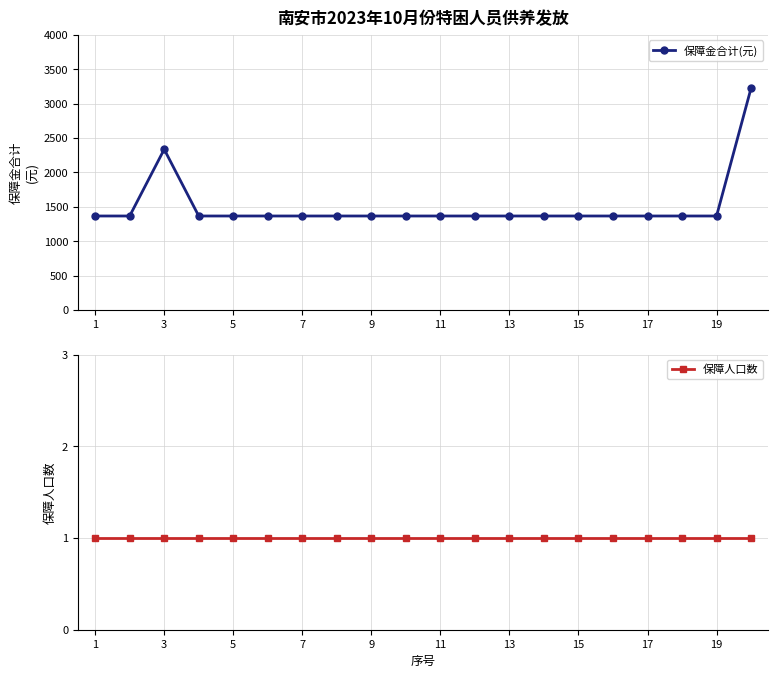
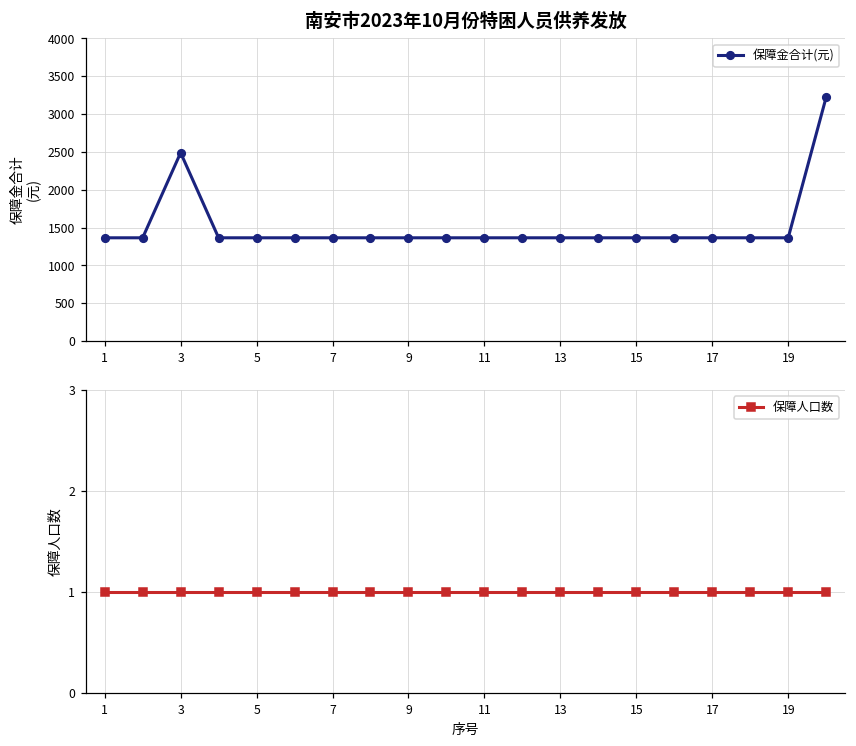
  {
    "南安市2023年10月份特困人员供养发放": {
      "1": 1400,
-     "3": 2300,
+     "3": 2500,
      "5": 1400,
      "7": 1400,
      "9": 1400,
      "11": 1400,
      "13": 1400,
      "15": 1400,
      "17": 1400,
      "19": 1400
    }
  }
